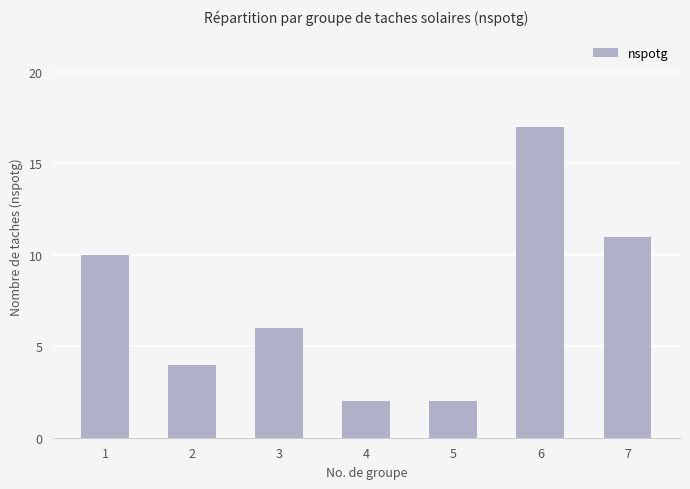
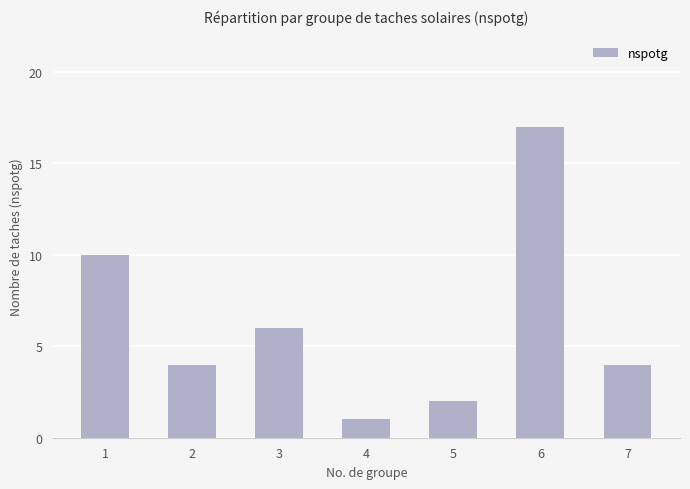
  {
    "1": 10,
    "2": 4,
    "3": 6,
-   "4": 2,
+   "4": 1,
    "5": 2,
    "6": 17,
-   "7": 11
+   "7": 4
  }
